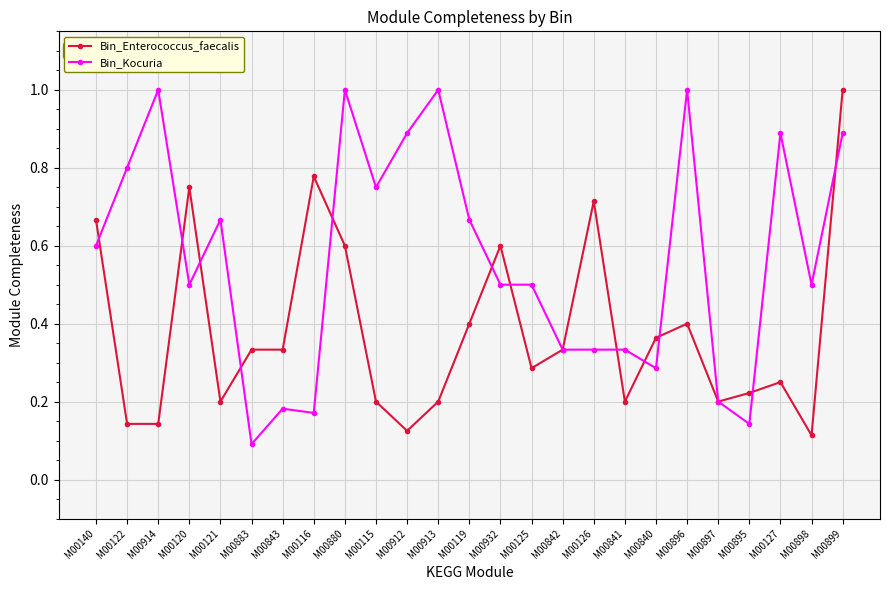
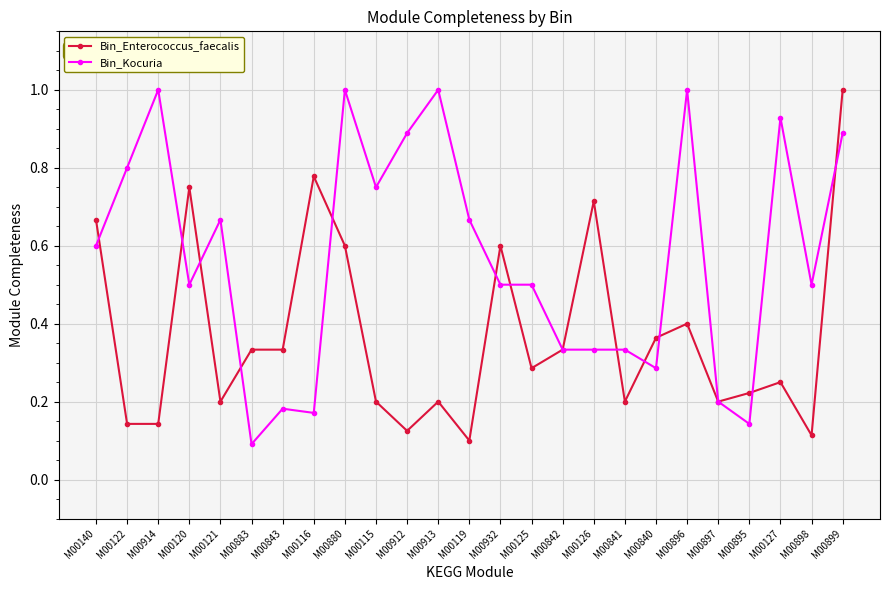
  {
    "Bin_Enterococcus_faecalis": {
      "M00140": 0.67,
      "M00122": 0.14,
      "M00914": 0.14,
      "M00120": 0.75,
      "M00121": 0.2,
      "M00883": 0.33,
      "M00843": 0.33,
      "M00116": 0.78,
      "M00880": 0.6,
      "M00115": 0.2,
      "M00912": 0.13,
      "M00913": 0.2,
-     "M00119": 0.4,
+     "M00119": 0.1,
      "M00932": 0.6,
      "M00125": 0.29,
      "M00126": 0.71,
      "M00841": 0.2,
      "M00840": 0.36,
      "M00896": 0.4,
      "M00895": 0.22,
      "M00127": 0.25,
      "M00898": 0.11,
      "M00899": 1.0
    },
    "Bin_Kocuria": {
      "M00140": 0.60,
      "M00122": 0.80,
      "M00914": 1.00,
      "M00120": 0.50,
      "M00121": 0.67,
      "M00883": 0.09,
      "M00843": 0.18,
      "M00116": 0.17,
      "M00880": 1.00,
      "M00115": 0.75,
      "M00912": 0.89,
      "M00913": 1.00,
      "M00119": 0.67,
      "M00932": 0.50,
      "M00125": 0.50,
      "M00126": 0.33,
      "M00841": 0.33,
      "M00840": 0.29,
      "M00896": 1.00,
      "M00895": 0.14,
-     "M00127": 0.89,
+     "M00127": 0.93,
      "M00898": 0.50,
      "M00899": 0.89
    }
  }
